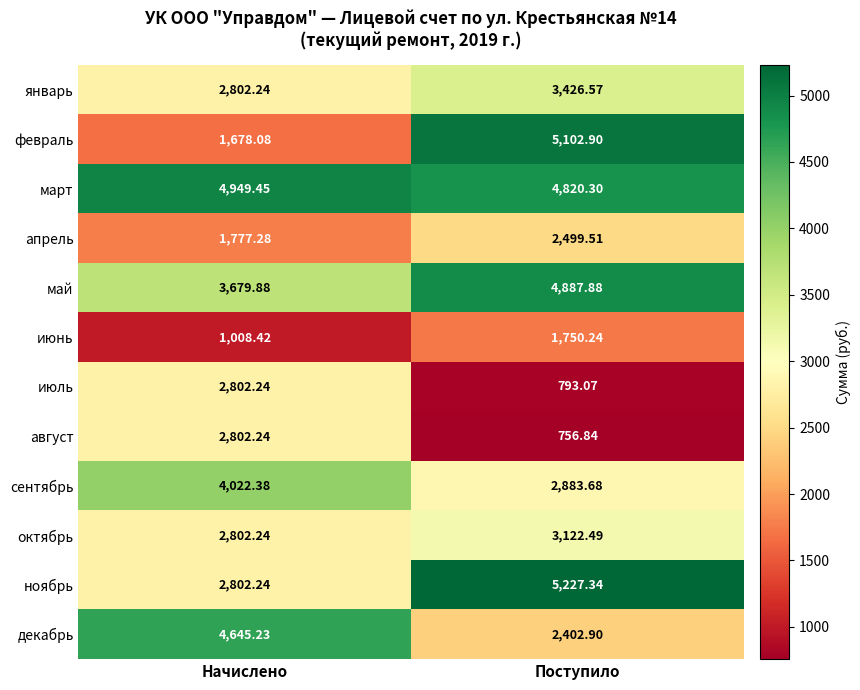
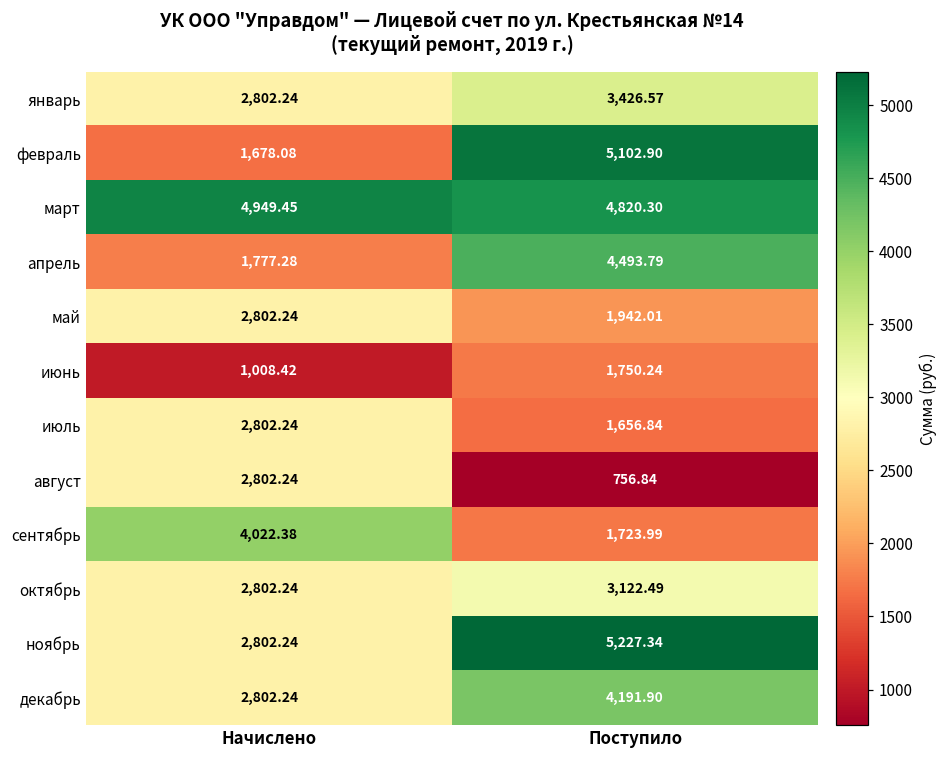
  {
    "январь": {
      "Начислено": "2,802.24",
      "Поступило": "3,426.57"
    },
    "февраль": {
      "Начислено": "1,678.08",
      "Поступило": "5,102.90"
    },
    "март": {
      "Начислено": "4,949.45",
      "Поступило": "4,820.30"
    },
    "апрель": {
      "Начислено": "1,777.28",
-     "Поступило": "2,499.51"
+     "Поступило": "4,493.79"
    },
    "май": {
-     "Начислено": "3,679.88",
-     "Поступило": "4,887.88"
+     "Начислено": "2,802.24",
+     "Поступило": "1,942.01"
    },
    "июнь": {
      "Начислено": "1,008.42",
      "Поступило": "1,750.24"
    },
    "июль": {
      "Начислено": "2,802.24",
-     "Поступило": "793.07"
+     "Поступило": "1,656.84"
    },
    "август": {
      "Начислено": "2,802.24",
      "Поступило": "756.84"
    },
    "сентябрь": {
      "Начислено": "4,022.38",
-     "Поступило": "2,883.68"
+     "Поступило": "1,723.99"
    },
    "октябрь": {
      "Начислено": "2,802.24",
      "Поступило": "3,122.49"
    },
    "ноябрь": {
      "Начислено": "2,802.24",
      "Поступило": "5,227.34"
    },
    "декабрь": {
-     "Начислено": "4,645.23",
-     "Поступило": "2,402.90"
+     "Начислено": "2,802.24",
+     "Поступило": "4,191.90"
    }
  }
